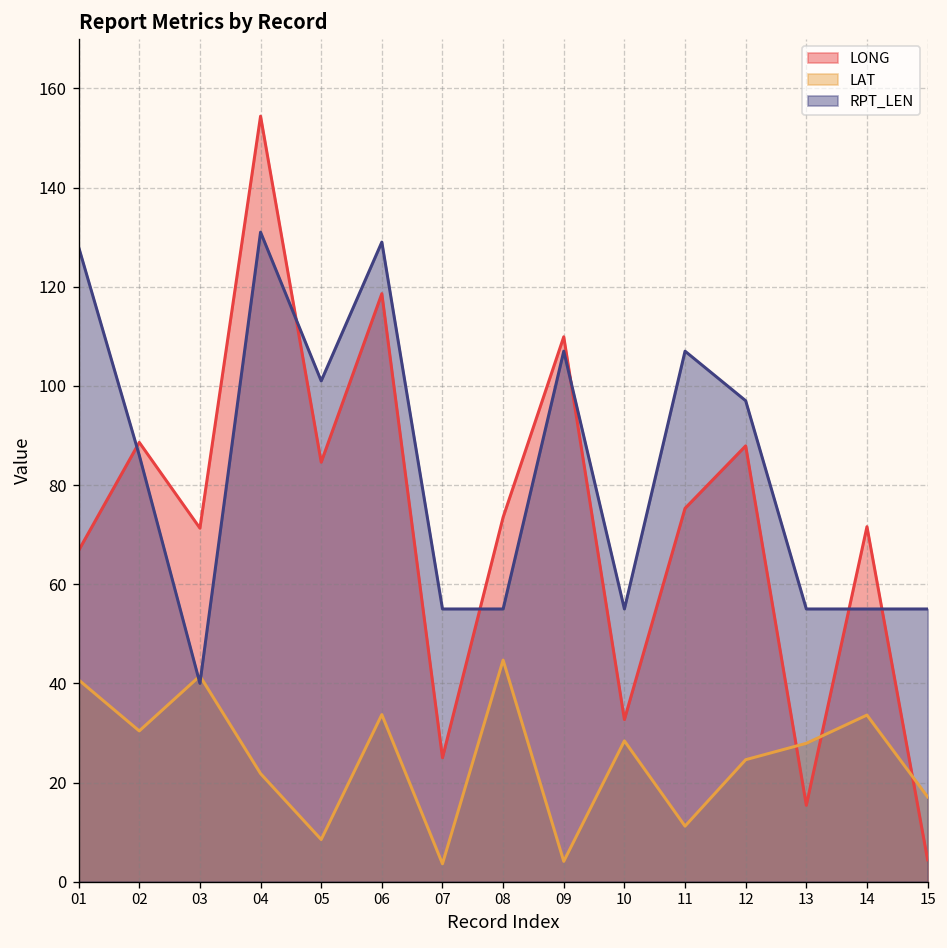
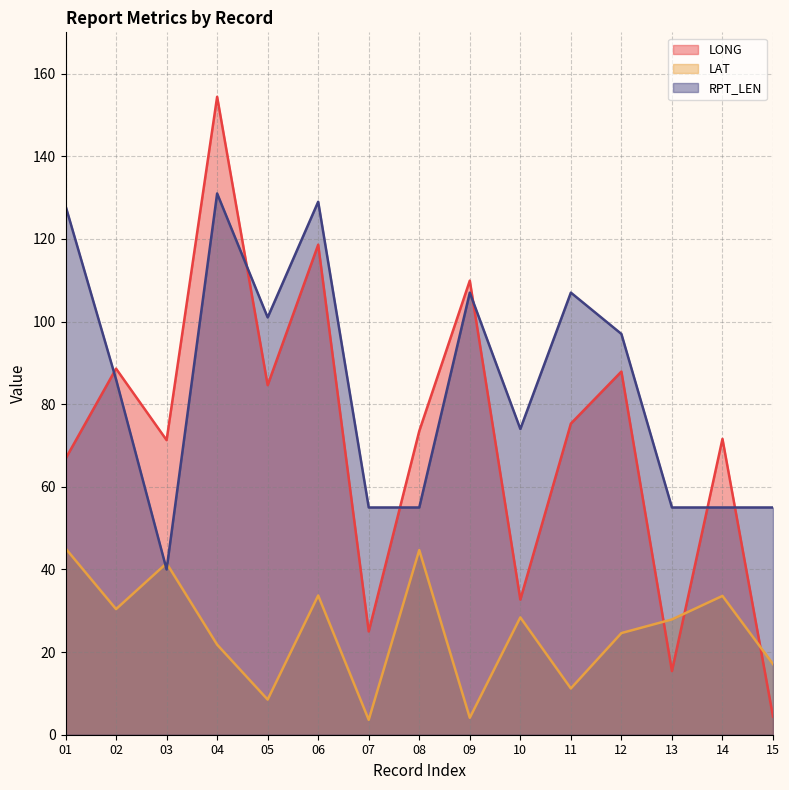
  {
    "LONG": {
      "01": 67,
      "02": 89,
      "03": 71,
      "04": 154,
      "05": 85,
      "06": 119,
      "07": 25,
      "08": 74,
      "09": 110,
      "10": 33,
      "11": 75,
      "12": 88,
      "13": 15,
      "14": 72,
      "15": 4
    },
    "LAT": {
-     "01": 41,
+     "01": 45,
      "02": 30,
      "03": 42,
      "04": 22,
      "05": 9,
      "06": 34,
      "07": 4,
      "08": 45,
      "09": 4,
      "10": 28,
      "11": 11,
      "12": 25,
      "13": 28,
      "14": 34,
      "15": 17
    },
    "RPT_LEN": {
      "01": 128,
      "02": 86,
      "03": 40,
      "04": 131,
      "05": 101,
      "06": 129,
      "07": 55,
      "08": 55,
      "09": 107,
-     "10": 55,
+     "10": 74,
      "11": 107,
      "12": 97,
      "13": 55,
      "14": 55,
      "15": 55
    }
  }
